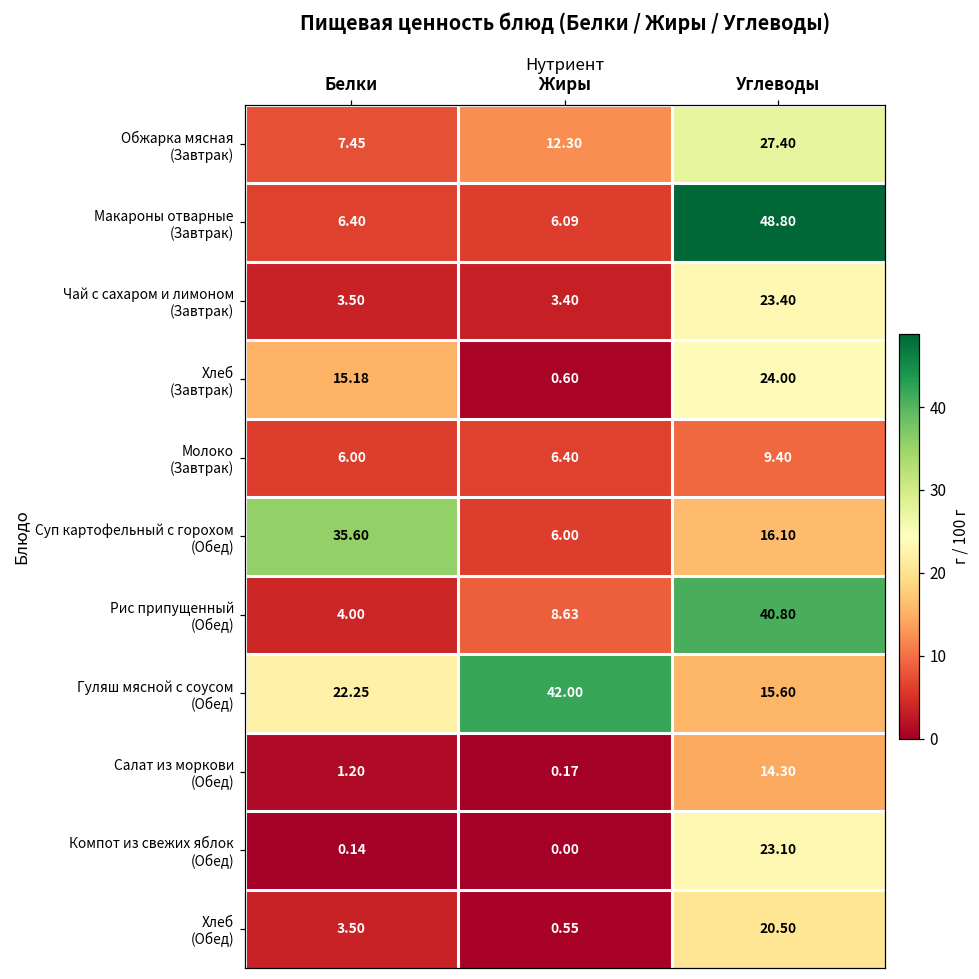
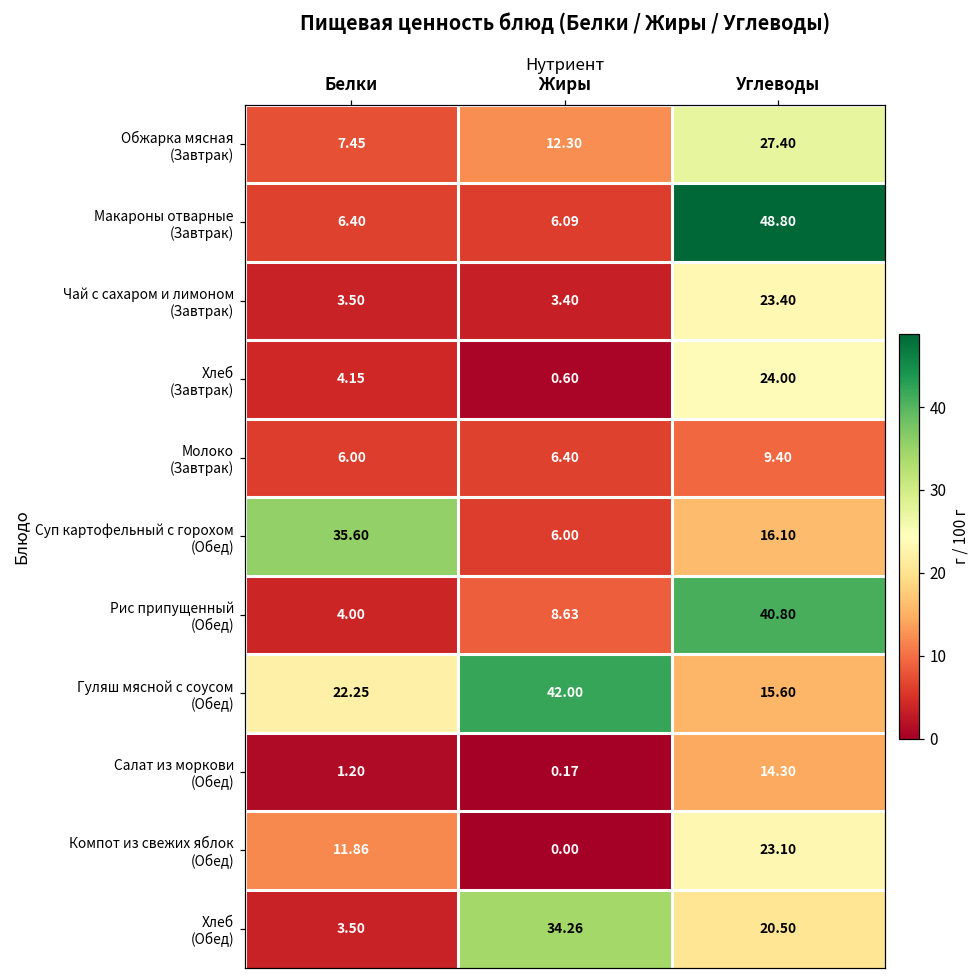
  {
    "Обжарка мясная (Завтрак)": {
      "Белки": 7.45,
      "Жиры": 12.30,
      "Углеводы": 27.40
    },
    "Макароны отварные (Завтрак)": {
      "Белки": 6.40,
      "Жиры": 6.09,
      "Углеводы": 48.80
    },
    "Чай с сахаром и лимоном (Завтрак)": {
      "Белки": 3.50,
      "Жиры": 3.40,
      "Углеводы": 23.40
    },
    "Хлеб (Завтрак)": {
-     "Белки": 15.18,
+     "Белки": 4.15,
      "Жиры": 0.60,
      "Углеводы": 24.00
    },
    "Молоко (Завтрак)": {
      "Белки": 6.00,
      "Жиры": 6.40,
      "Углеводы": 9.40
    },
    "Суп картофельный с горохом (Обед)": {
      "Белки": 35.60,
      "Жиры": 6.00,
      "Углеводы": 16.10
    },
    "Рис припущенный (Обед)": {
      "Белки": 4.00,
      "Жиры": 8.63,
      "Углеводы": 40.80
    },
    "Гуляш мясной с соусом (Обед)": {
      "Белки": 22.25,
      "Жиры": 42.00,
      "Углеводы": 15.60
    },
    "Салат из моркови (Обед)": {
      "Белки": 1.20,
      "Жиры": 0.17,
      "Углеводы": 14.30
    },
    "Компот из свежих яблок (Обед)": {
-     "Белки": 0.14,
+     "Белки": 11.86,
      "Жиры": 0.00,
      "Углеводы": 23.10
    },
    "Хлеб (Обед)": {
      "Белки": 3.50,
-     "Жиры": 0.55,
+     "Жиры": 34.26,
      "Углеводы": 20.50
    }
  }
